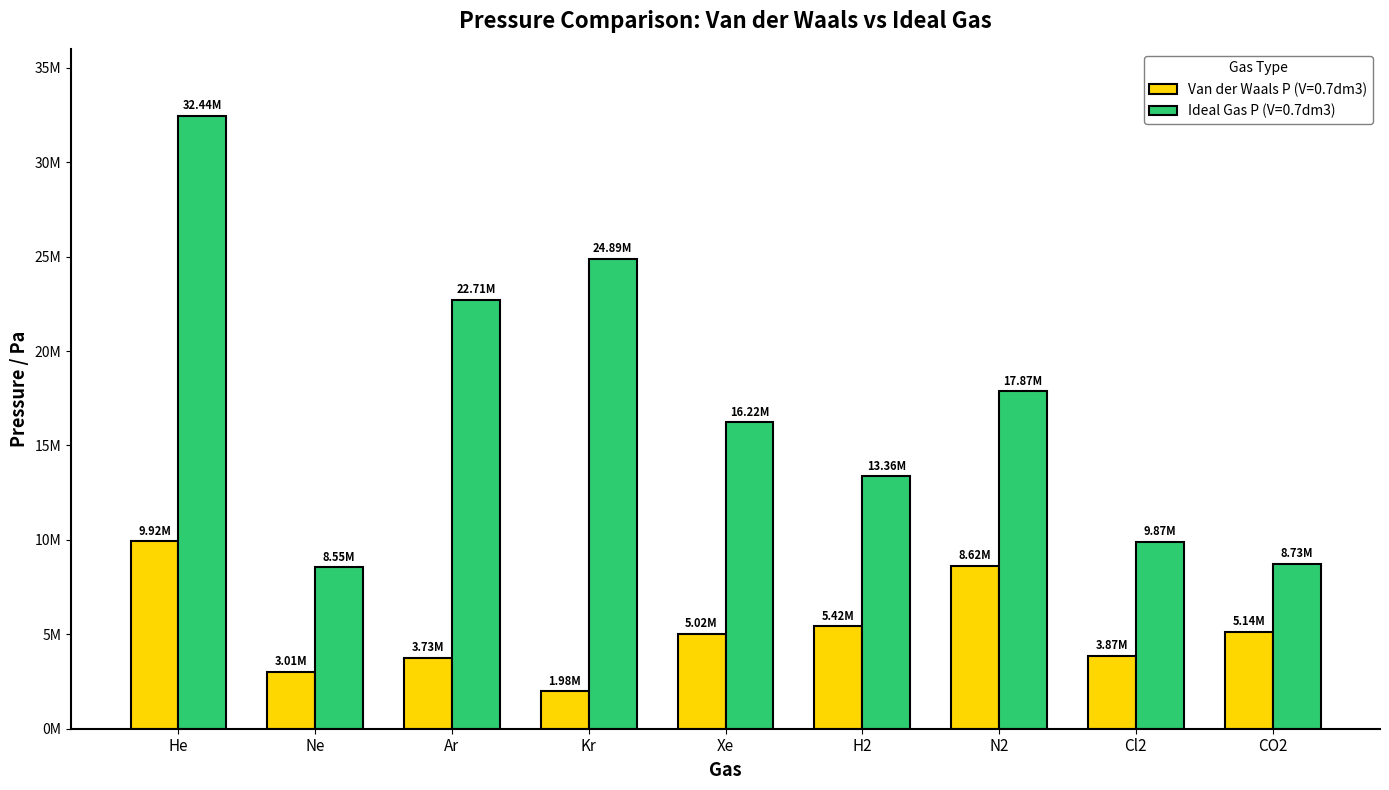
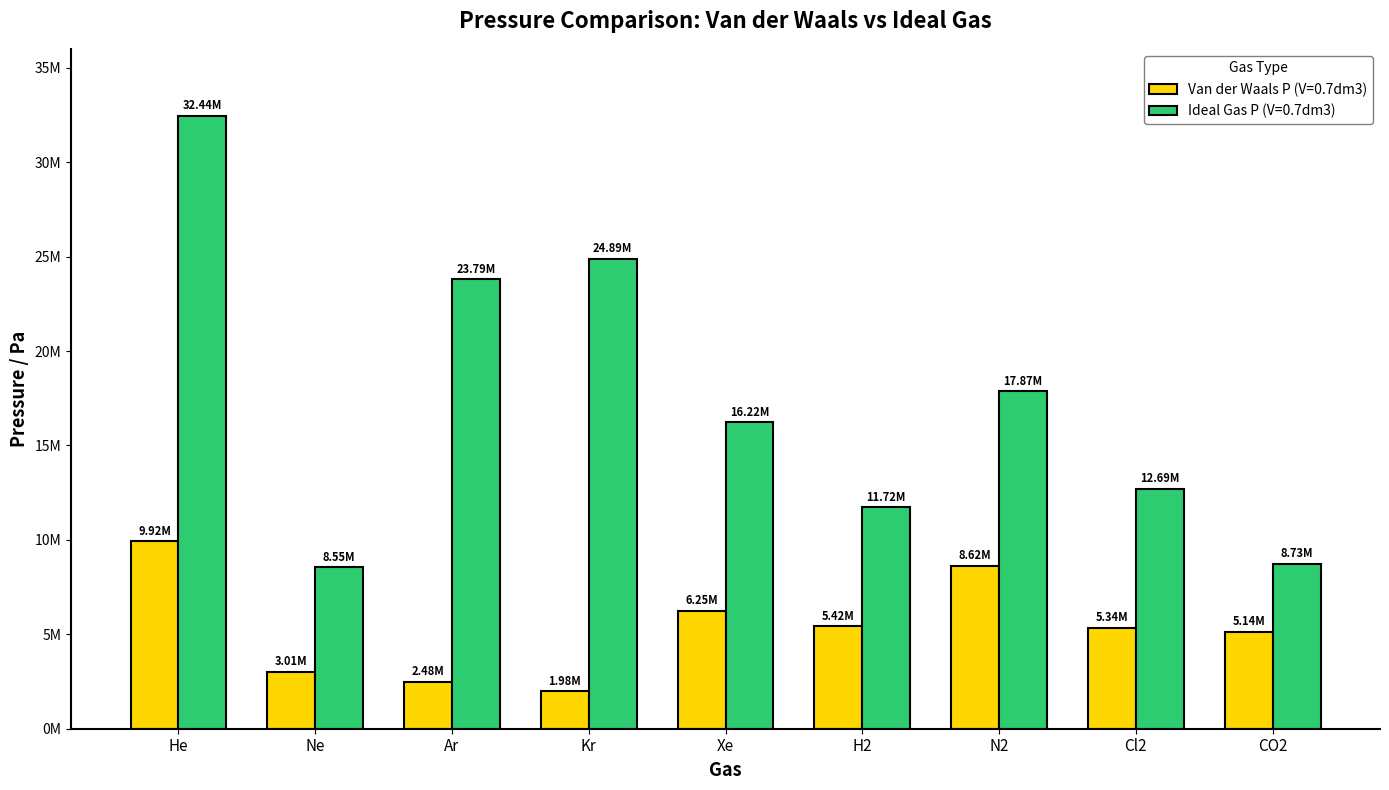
  {
    "Van der Waals P (V=0.7dm3)": {
      "He": "9.92M",
      "Ne": "3.01M",
-     "Ar": "3.73M",
+     "Ar": "2.48M",
      "Kr": "1.98M",
-     "Xe": "5.02M",
+     "Xe": "6.25M",
      "H2": "5.42M",
      "N2": "8.62M",
-     "Cl2": "3.87M",
+     "Cl2": "5.34M",
      "CO2": "5.14M"
    },
    "Ideal Gas P (V=0.7dm3)": {
      "He": "32.44M",
      "Ne": "8.55M",
-     "Ar": "22.71M",
+     "Ar": "23.79M",
      "Kr": "24.89M",
      "Xe": "16.22M",
-     "H2": "13.36M",
+     "H2": "11.72M",
      "N2": "17.87M",
-     "Cl2": "9.87M",
+     "Cl2": "12.69M",
      "CO2": "8.73M"
    }
  }
